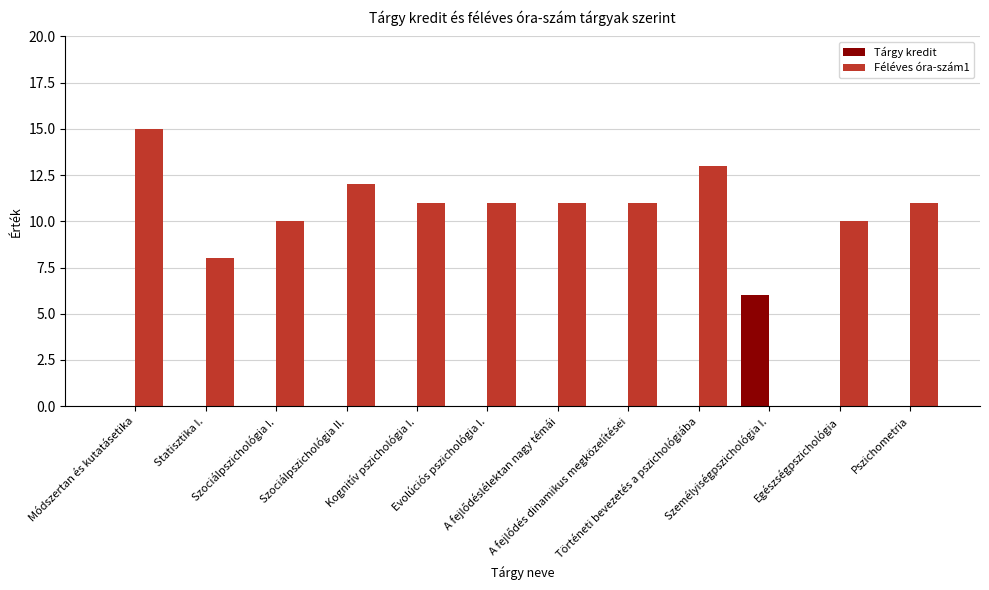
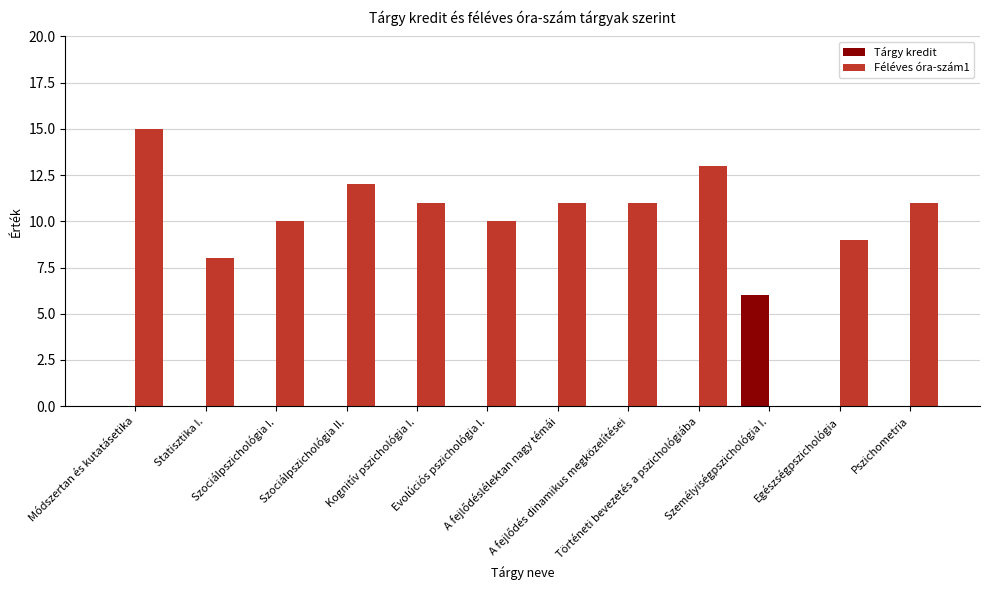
  {
    "Tárgy kredit": {
      "Módszertan és kutatásetika": 0,
      "Statisztika I.": 0,
      "Szociálpszichológia I.": 0,
      "Szociálpszichológia II.": 0,
      "Kognitív pszichológia I.": 0,
      "Evolúciós pszichológia I.": 0,
      "A fejlődéslélektan nagy témái": 0,
      "A fejlődés dinamikus megközelítései": 0,
      "Történeti bevezetés a pszichológiába": 0,
      "Személyiségpszichológia I.": 6,
      "Egészségpszichológia": 0,
      "Pszichometria": 0
    },
    "Féléves óra-szám1": {
      "Módszertan és kutatásetika": 15,
      "Statisztika I.": 8,
      "Szociálpszichológia I.": 10,
      "Szociálpszichológia II.": 12,
      "Kognitív pszichológia I.": 11,
-     "Evolúciós pszichológia I.": 11,
+     "Evolúciós pszichológia I.": 10,
      "A fejlődéslélektan nagy témái": 11,
      "A fejlődés dinamikus megközelítései": 11,
      "Történeti bevezetés a pszichológiába": 13,
      "Személyiségpszichológia I.": 0,
-     "Egészségpszichológia": 10,
+     "Egészségpszichológia": 9,
      "Pszichometria": 11
    }
  }
